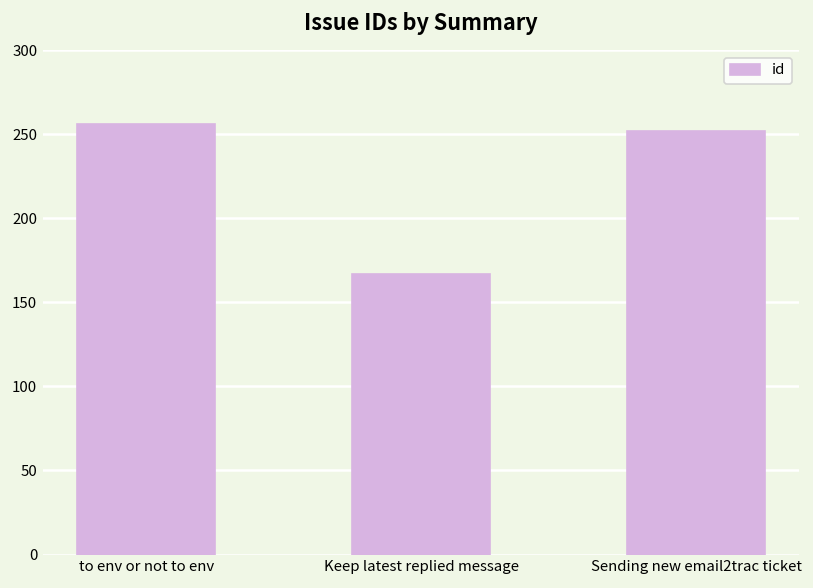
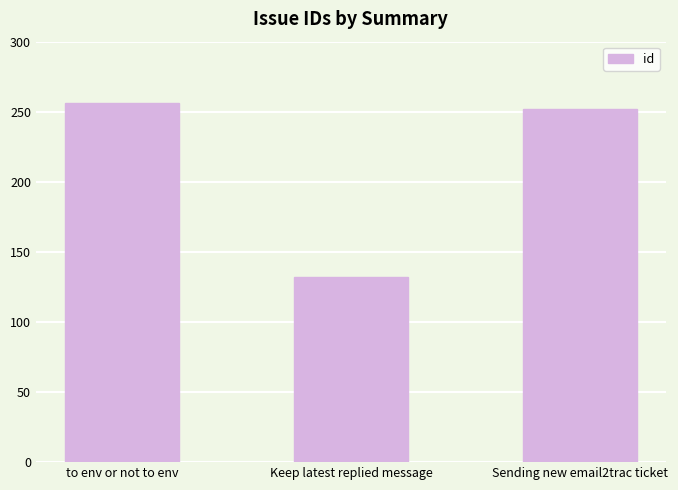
  {
    "to env or not to env": 256,
-   "Keep latest replied message": 167,
+   "Keep latest replied message": 132,
    "Sending new email2trac ticket": 252
  }
